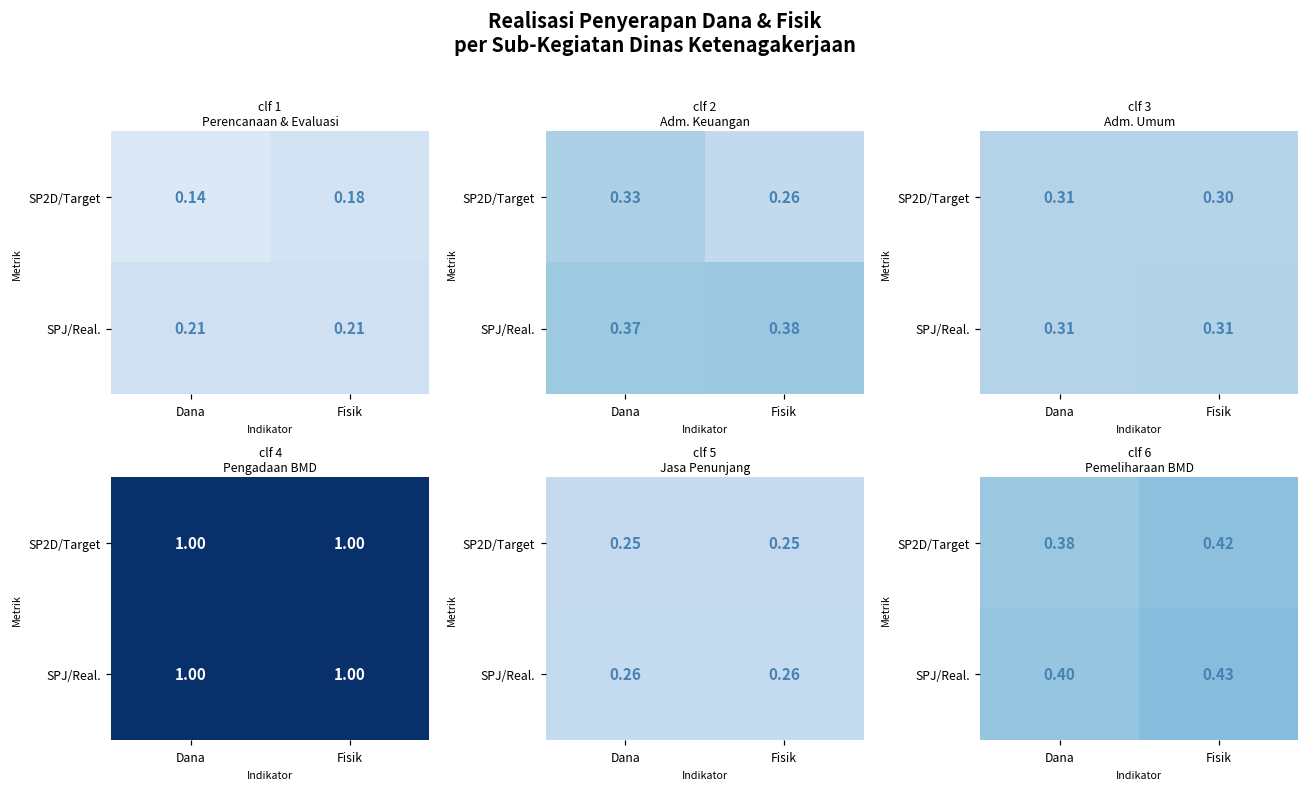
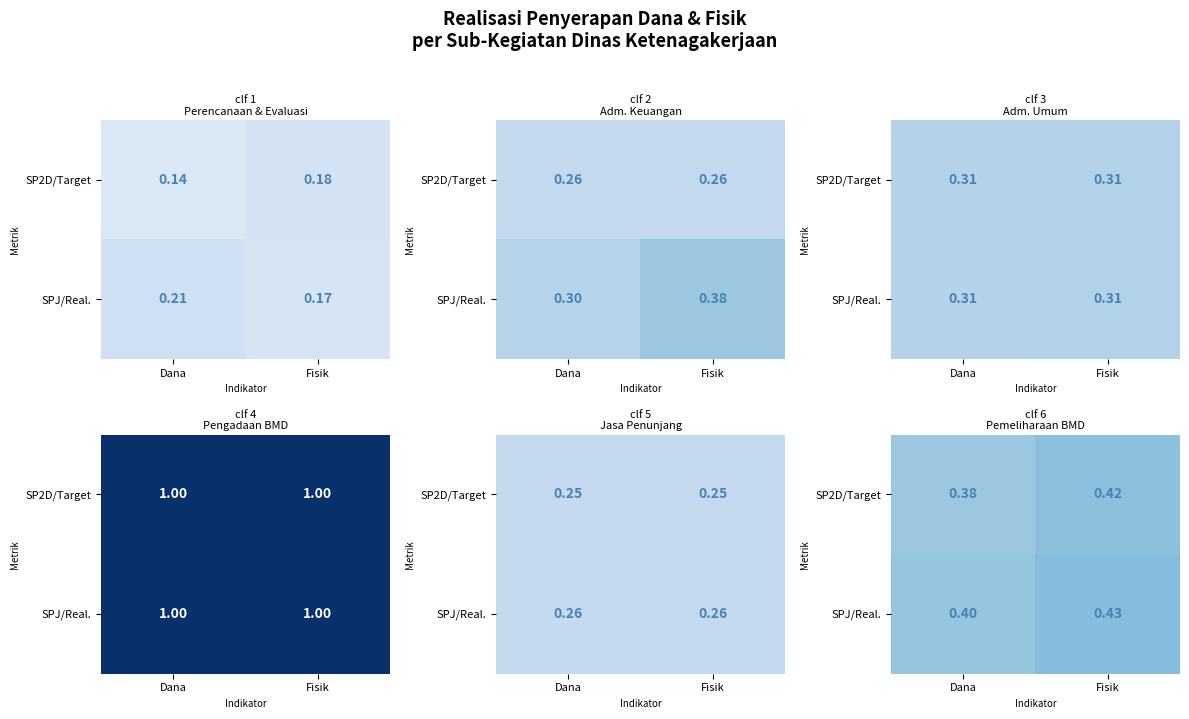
  {
    "clf 1 Perencanaan & Evaluasi": {
      "SP2D/Target": {
        "Dana": 0.14,
        "Fisik": 0.18
      },
      "SPJ/Real.": {
        "Dana": 0.21,
-       "Fisik": 0.21
+       "Fisik": 0.17
      }
    },
    "clf 2 Adm. Keuangan": {
      "SP2D/Target": {
-       "Dana": 0.33,
+       "Dana": 0.26,
        "Fisik": 0.26
      },
      "SPJ/Real.": {
-       "Dana": 0.37,
+       "Dana": 0.30,
        "Fisik": 0.38
      }
    },
    "clf 3 Adm. Umum": {
      "SP2D/Target": {
        "Dana": 0.31,
-       "Fisik": 0.30
+       "Fisik": 0.31
      },
      "SPJ/Real.": {
        "Dana": 0.31,
        "Fisik": 0.31
      }
    },
    "clf 4 Pengadaan BMD": {
      "SP2D/Target": {
        "Dana": 1.00,
        "Fisik": 1.00
      },
      "SPJ/Real.": {
        "Dana": 1.00,
        "Fisik": 1.00
      }
    },
    "clf 5 Jasa Penunjang": {
      "SP2D/Target": {
        "Dana": 0.25,
        "Fisik": 0.25
      },
      "SPJ/Real.": {
        "Dana": 0.26,
        "Fisik": 0.26
      }
    },
    "clf 6 Pemeliharaan BMD": {
      "SP2D/Target": {
        "Dana": 0.38,
        "Fisik": 0.42
      },
      "SPJ/Real.": {
        "Dana": 0.40,
        "Fisik": 0.43
      }
    }
  }
